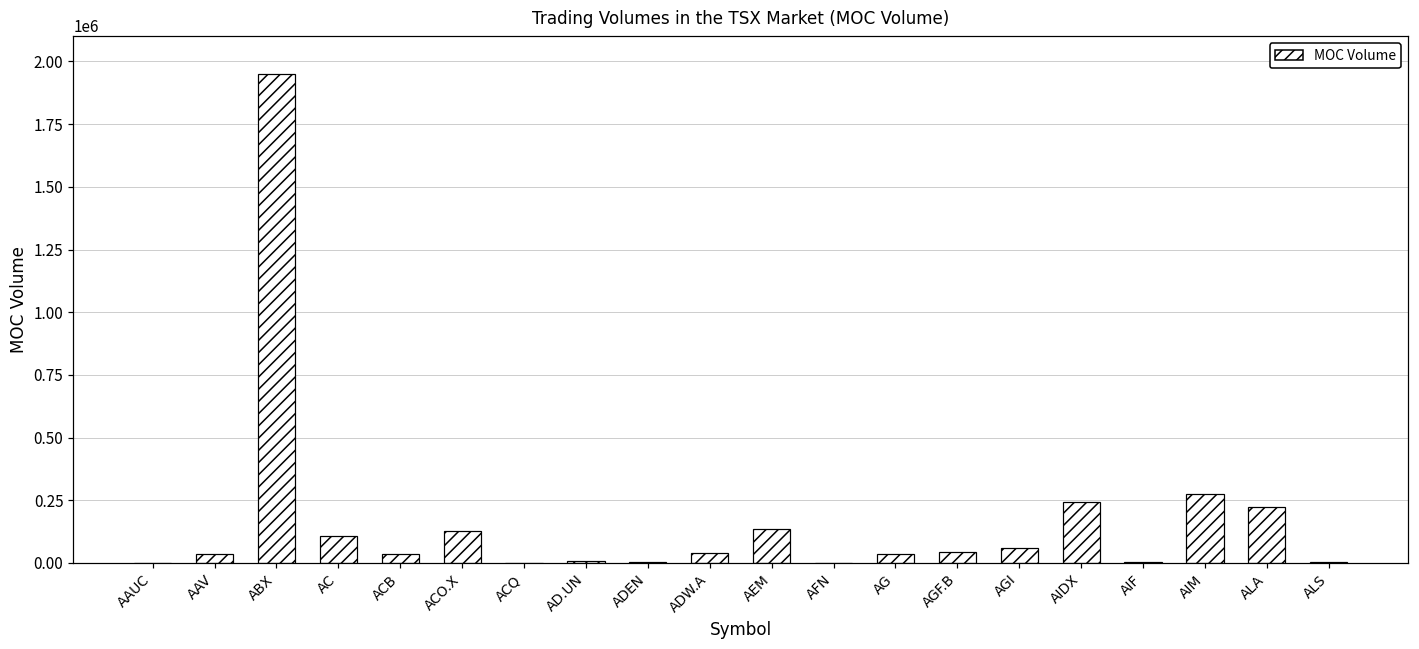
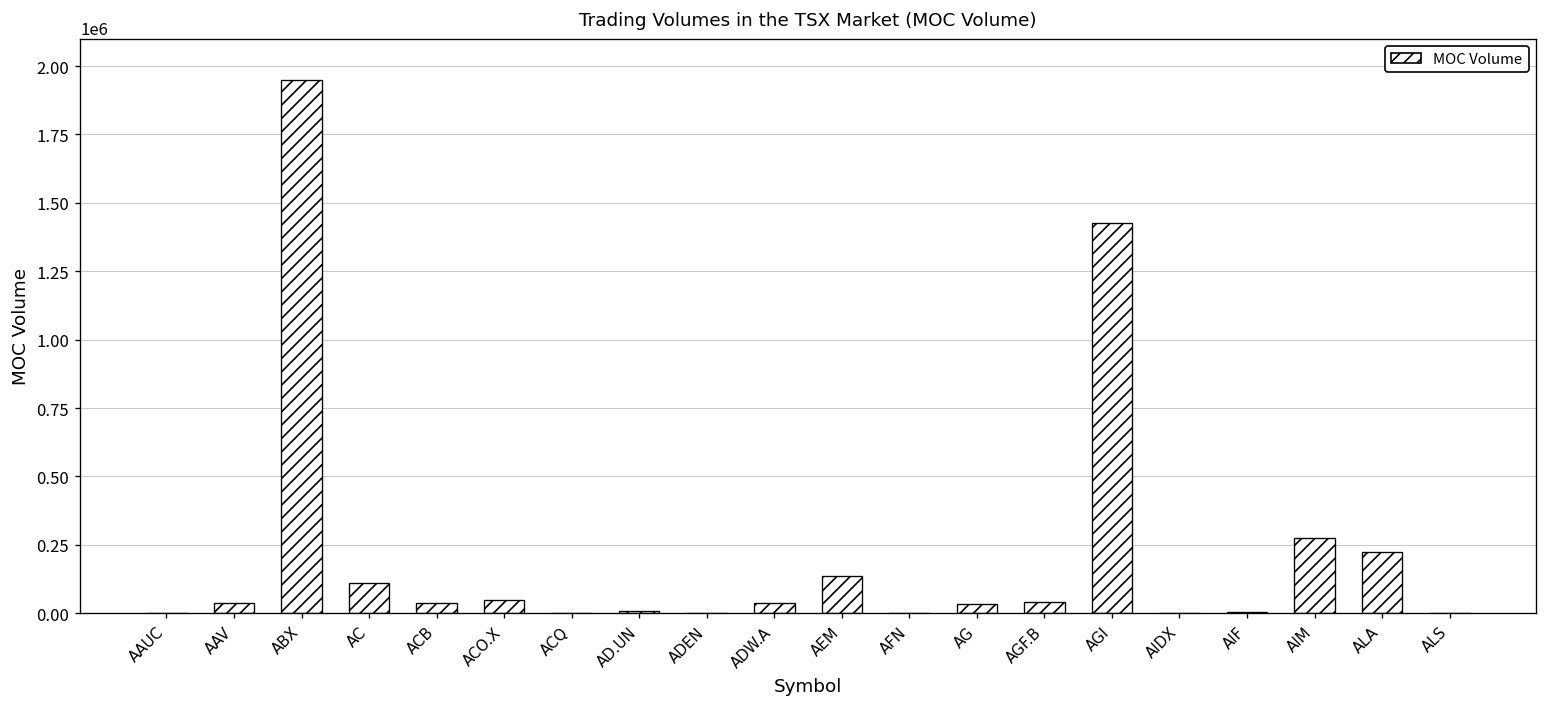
  {
    "AAV": 40000,
    "ABX": 1950000,
    "AC": 110000,
    "ACB": 40000,
-   "ACO.X": 130000,
+   "ACO.X": 50000,
    "ADW.A": 40000,
    "AEM": 130000,
    "AG": 30000,
    "AGF.B": 40000,
-   "AGI": 60000,
-   "AIDX": 240000,
+   "AGI": 1420000,
+   "AIDX": 0,
    "AIM": 280000,
    "ALA": 220000
  }
